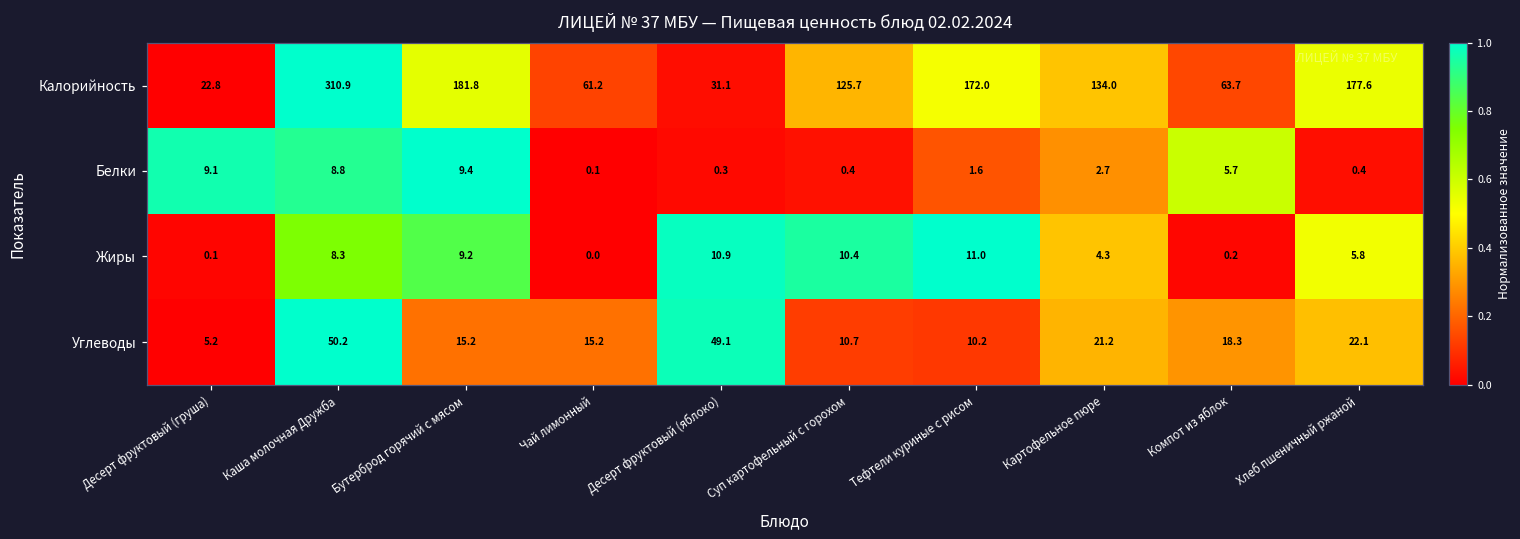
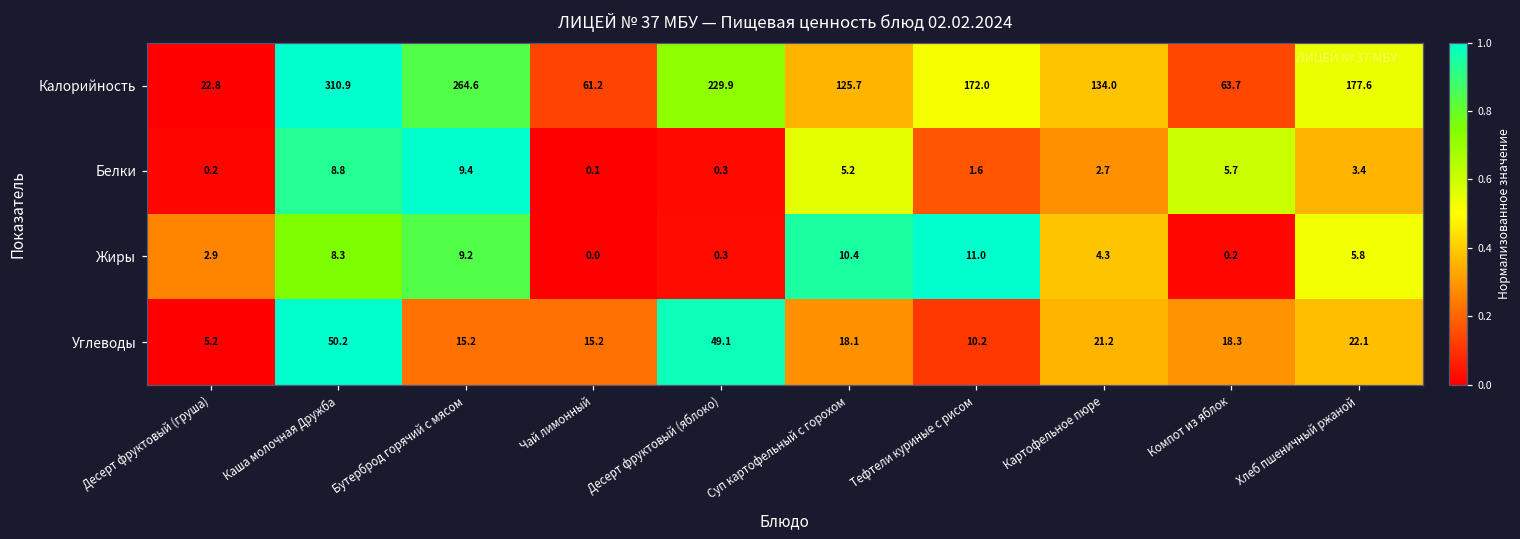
  {
    "Калорийность": {
      "Десерт фруктовый (груша)": 22.8,
      "Каша молочная Дружба": 310.9,
-     "Бутерброд горячий с мясом": 181.8,
+     "Бутерброд горячий с мясом": 264.6,
      "Чай лимонный": 61.2,
-     "Десерт фруктовый (яблоко)": 31.1,
+     "Десерт фруктовый (яблоко)": 229.9,
      "Суп картофельный с горохом": 125.7,
      "Тефтели куриные с рисом": 172.0,
      "Картофельное пюре": 134.0,
      "Компот из яблок": 63.7
    },
    "Белки": {
-     "Десерт фруктовый (груша)": 9.1,
+     "Десерт фруктовый (груша)": 0.2,
      "Каша молочная Дружба": 8.8,
      "Бутерброд горячий с мясом": 9.4,
      "Чай лимонный": 0.1,
      "Десерт фруктовый (яблоко)": 0.3,
-     "Суп картофельный с горохом": 0.4,
+     "Суп картофельный с горохом": 5.2,
      "Тефтели куриные с рисом": 1.6,
      "Картофельное пюре": 2.7,
      "Компот из яблок": 5.7,
-     "Хлеб пшеничный ржаной": 0.4
+     "Хлеб пшеничный ржаной": 3.4
    },
    "Жиры": {
-     "Десерт фруктовый (груша)": 0.1,
+     "Десерт фруктовый (груша)": 2.9,
      "Каша молочная Дружба": 8.3,
      "Бутерброд горячий с мясом": 9.2,
      "Чай лимонный": 0.0,
-     "Десерт фруктовый (яблоко)": 10.9,
+     "Десерт фруктовый (яблоко)": 0.3,
      "Суп картофельный с горохом": 10.4,
      "Тефтели куриные с рисом": 11.0,
      "Картофельное пюре": 4.3,
      "Компот из яблок": 0.2,
      "Хлеб пшеничный ржаной": 5.8
    },
    "Углеводы": {
      "Десерт фруктовый (груша)": 5.2,
      "Каша молочная Дружба": 50.2,
      "Бутерброд горячий с мясом": 15.2,
      "Чай лимонный": 15.2,
      "Десерт фруктовый (яблоко)": 49.1,
-     "Суп картофельный с горохом": 10.7,
+     "Суп картофельный с горохом": 18.1,
      "Тефтели куриные с рисом": 10.2,
      "Картофельное пюре": 21.2,
      "Компот из яблок": 18.3,
      "Хлеб пшеничный ржаной": 22.1
    }
  }
